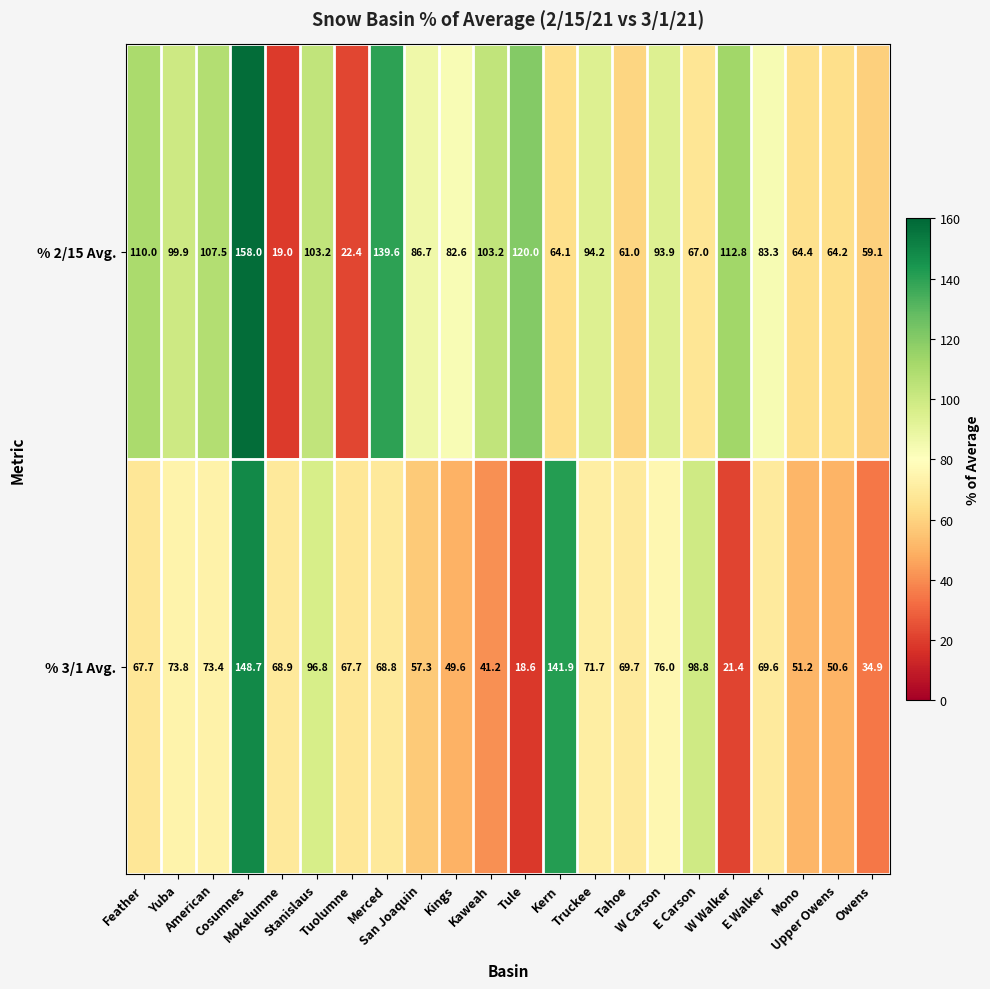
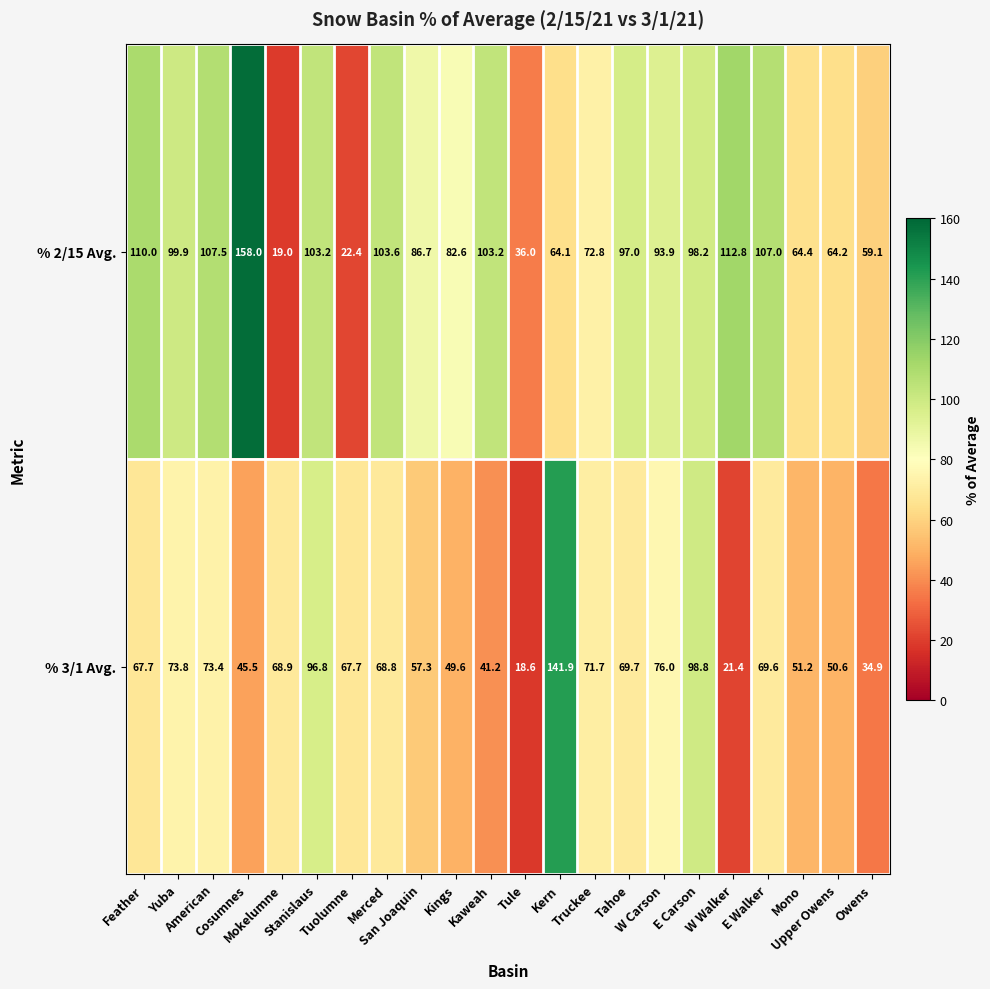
  {
    "% 2/15 Avg.": {
      "Feather": 110.0,
      "Yuba": 99.9,
      "American": 107.5,
      "Cosumnes": 158.0,
      "Mokelumne": 19.0,
      "Stanislaus": 103.2,
      "Tuolumne": 22.4,
-     "Merced": 139.6,
+     "Merced": 103.6,
      "San Joaquin": 86.7,
      "Kings": 82.6,
      "Kaweah": 103.2,
-     "Tule": 120.0,
+     "Tule": 36.0,
      "Kern": 64.1,
-     "Truckee": 94.2,
-     "Tahoe": 61.0,
+     "Truckee": 72.8,
+     "Tahoe": 97.0,
      "W Carson": 93.9,
-     "E Carson": 67.0,
+     "E Carson": 98.2,
      "W Walker": 112.8,
-     "E Walker": 83.3,
+     "E Walker": 107.0,
      "Mono": 64.4,
      "Upper Owens": 64.2,
      "Owens": 59.1
    },
    "% 3/1 Avg.": {
      "Feather": 67.7,
      "Yuba": 73.8,
      "American": 73.4,
-     "Cosumnes": 148.7,
+     "Cosumnes": 45.5,
      "Mokelumne": 68.9,
      "Stanislaus": 96.8,
      "Tuolumne": 67.7,
      "Merced": 68.8,
      "San Joaquin": 57.3,
      "Kings": 49.6,
      "Kaweah": 41.2,
      "Tule": 18.6,
      "Kern": 141.9,
      "Truckee": 71.7,
      "Tahoe": 69.7,
      "W Carson": 76.0,
      "E Carson": 98.8,
      "W Walker": 21.4,
      "E Walker": 69.6,
      "Mono": 51.2,
      "Upper Owens": 50.6,
      "Owens": 34.9
    }
  }
